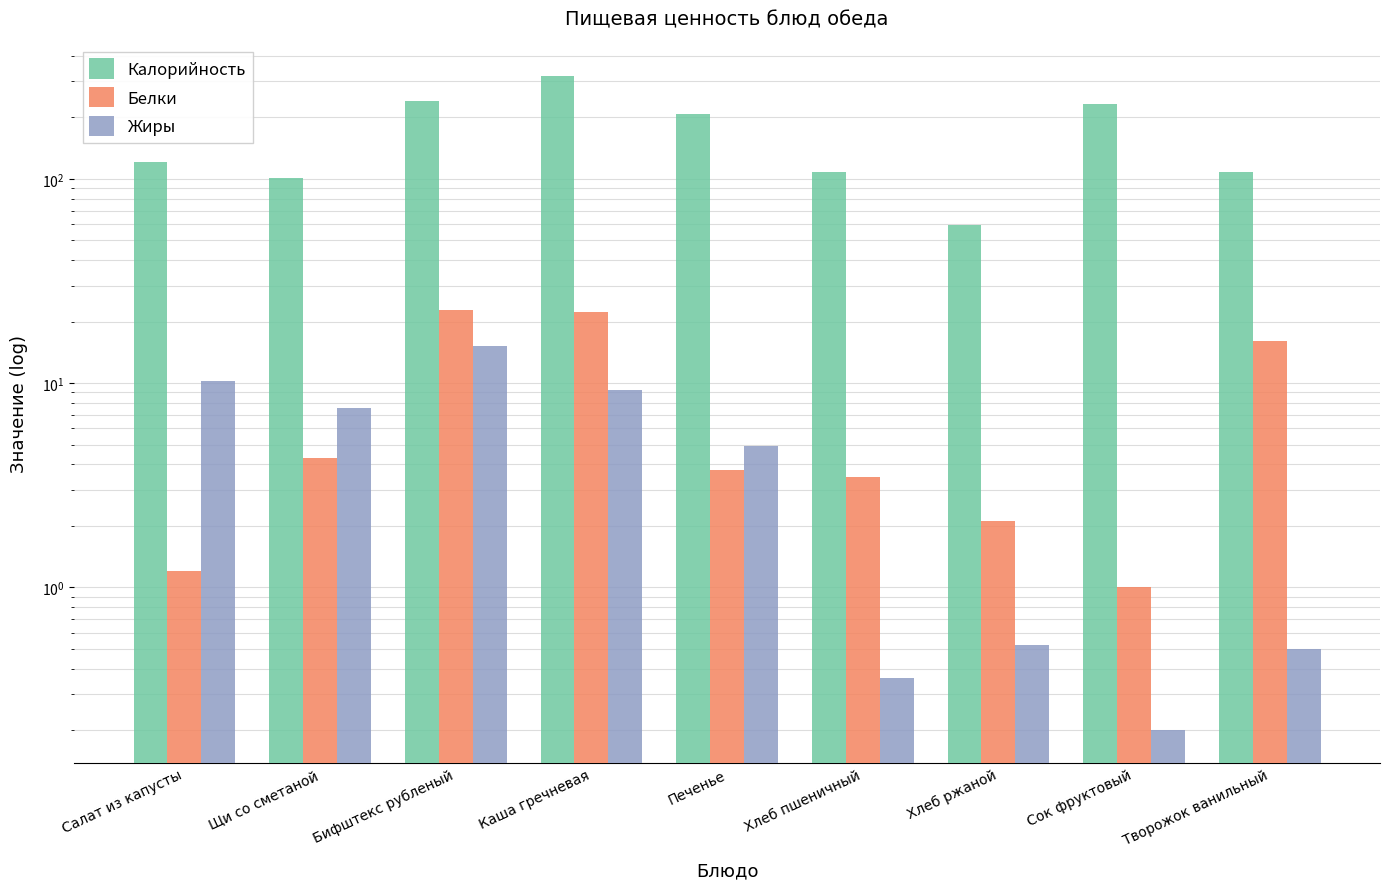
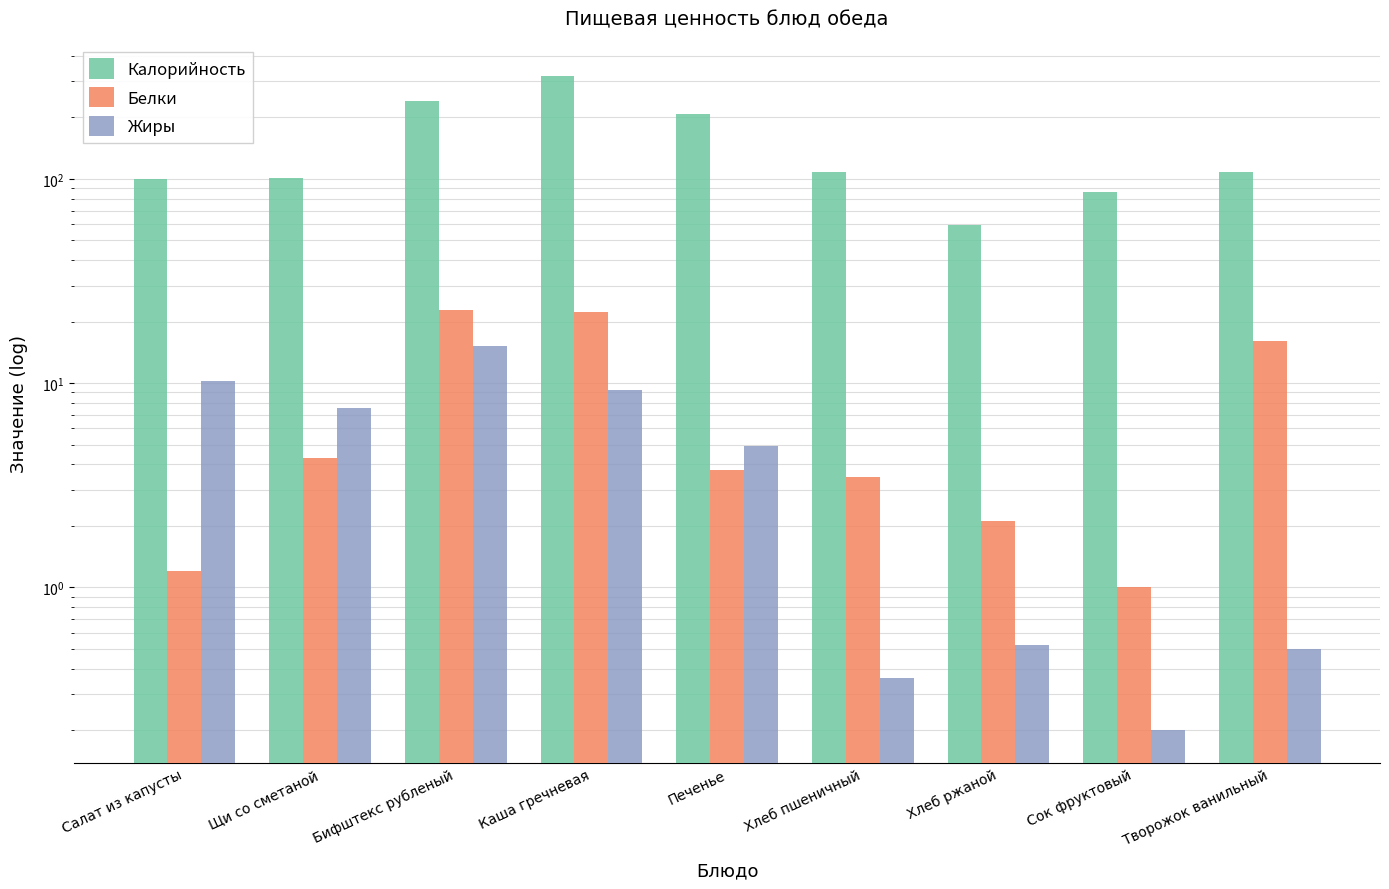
  {
    "Калорийность": {
-     "Салат из капусты": 120,
+     "Салат из капусты": 100,
      "Щи со сметаной": 100,
      "Бифштекс рубленый": 240,
      "Каша гречневая": 320,
      "Печенье": 210,
      "Хлеб пшеничный": 110,
      "Хлеб ржаной": 60,
-     "Сок фруктовый": 230,
+     "Сок фруктовый": 87,
      "Творожок ванильный": 110
    },
    "Белки": {
      "Салат из капусты": 1.2,
      "Щи со сметаной": 4.3,
      "Бифштекс рубленый": 23,
      "Каша гречневая": 22,
      "Печенье": 3.8,
      "Хлеб пшеничный": 3.5,
      "Хлеб ржаной": 2.1,
      "Сок фруктовый": 1,
      "Творожок ванильный": 16
    },
    "Жиры": {
      "Салат из капусты": 10,
      "Щи со сметаной": 7.6,
      "Бифштекс рубленый": 15,
      "Каша гречневая": 9,
      "Печенье": 5,
      "Хлеб пшеничный": 0.36,
      "Хлеб ржаной": 0.52,
      "Сок фруктовый": 0.20,
      "Творожок ванильный": 0.50
    }
  }
